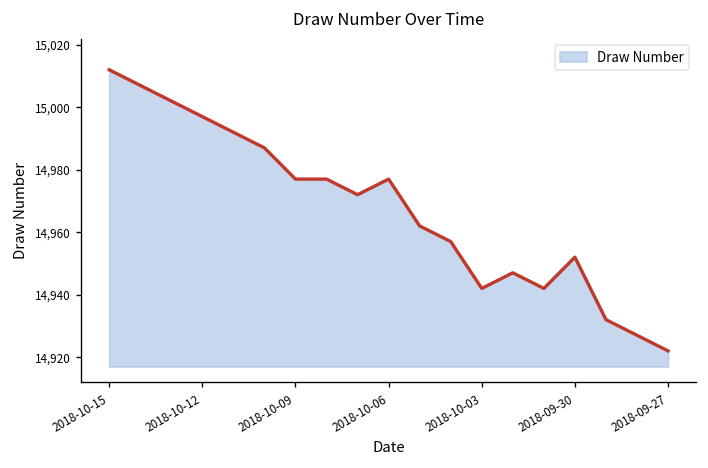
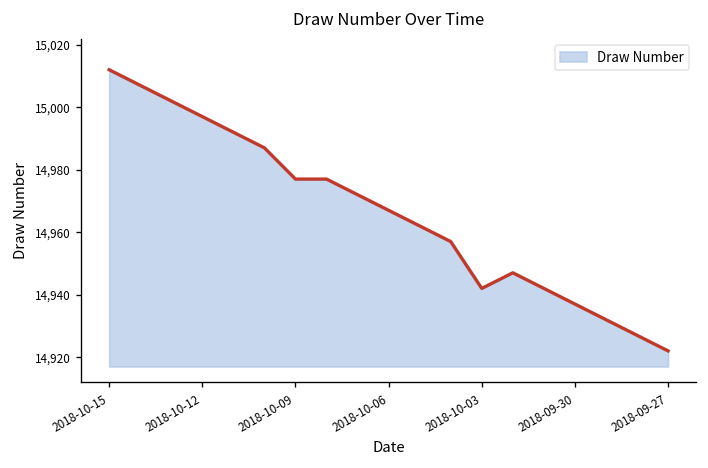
  {
    "2018-10-15": "15,012",
    "2018-10-12": "14,997",
    "2018-10-09": "14,977",
-   "2018-10-06": "14,977",
+   "2018-10-06": "14,967",
    "2018-10-03": "14,942",
-   "2018-09-30": "14,952",
+   "2018-09-30": "14,937",
    "2018-09-27": "14,922"
  }
